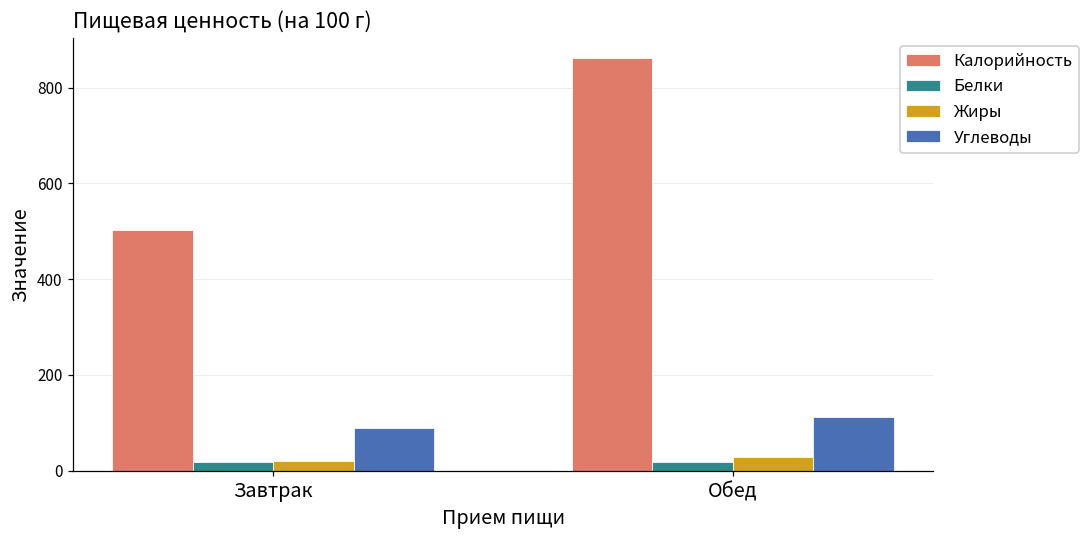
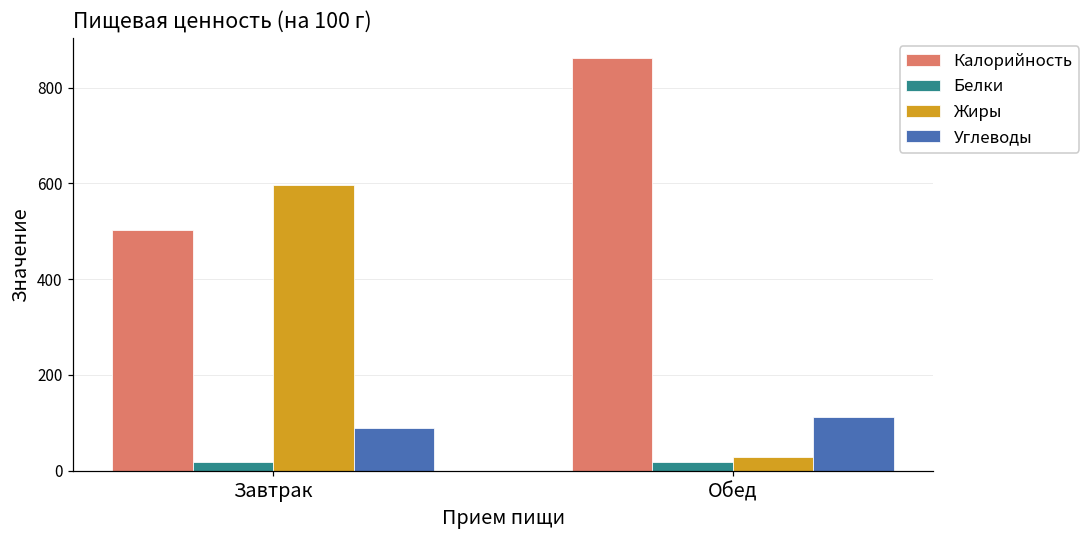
  {
    "Калорийность": {
      "Завтрак": 500,
      "Обед": 860
    },
    "Жиры": {
-     "Завтрак": 20,
+     "Завтрак": 600,
      "Обед": 30
    }
  }
